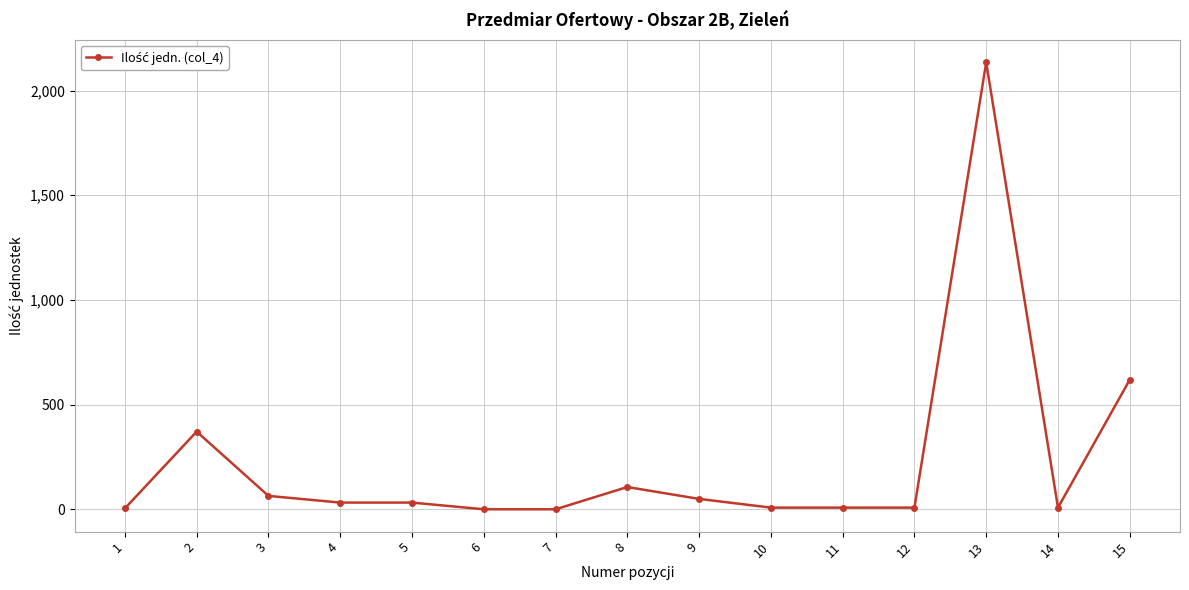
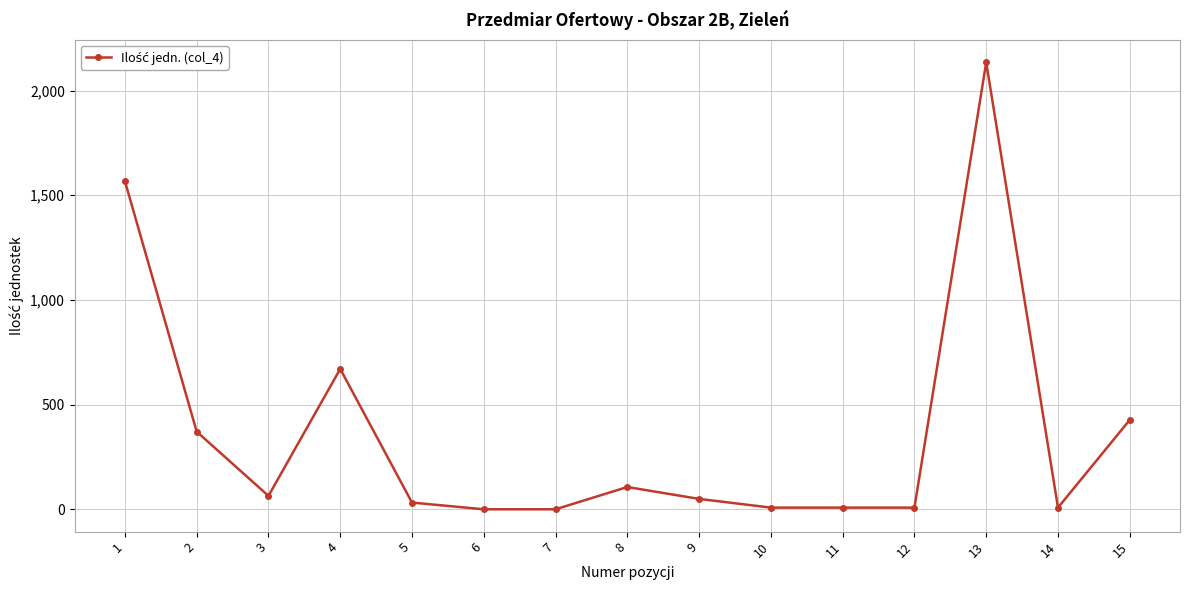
  {
-   "1": "0",
+   "1": "1,570",
    "2": "370",
    "3": "60",
-   "4": "30",
+   "4": "670",
    "5": "30",
    "6": "0",
    "7": "0",
    "8": "110",
    "9": "50",
    "10": "10",
    "11": "10",
    "12": "10",
    "13": "2,140",
    "14": "10",
-   "15": "620"
+   "15": "430"
  }
